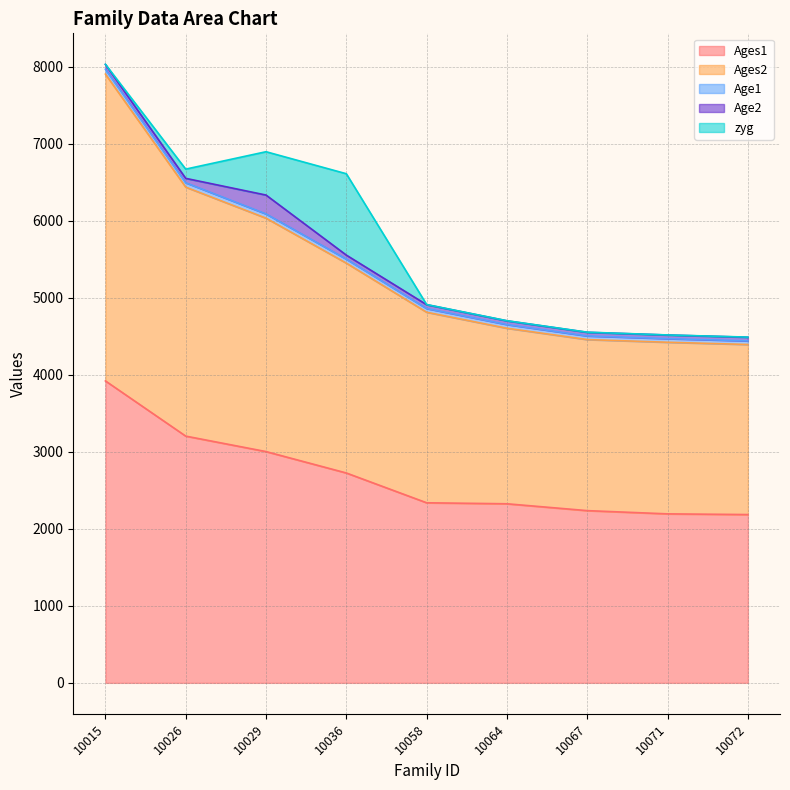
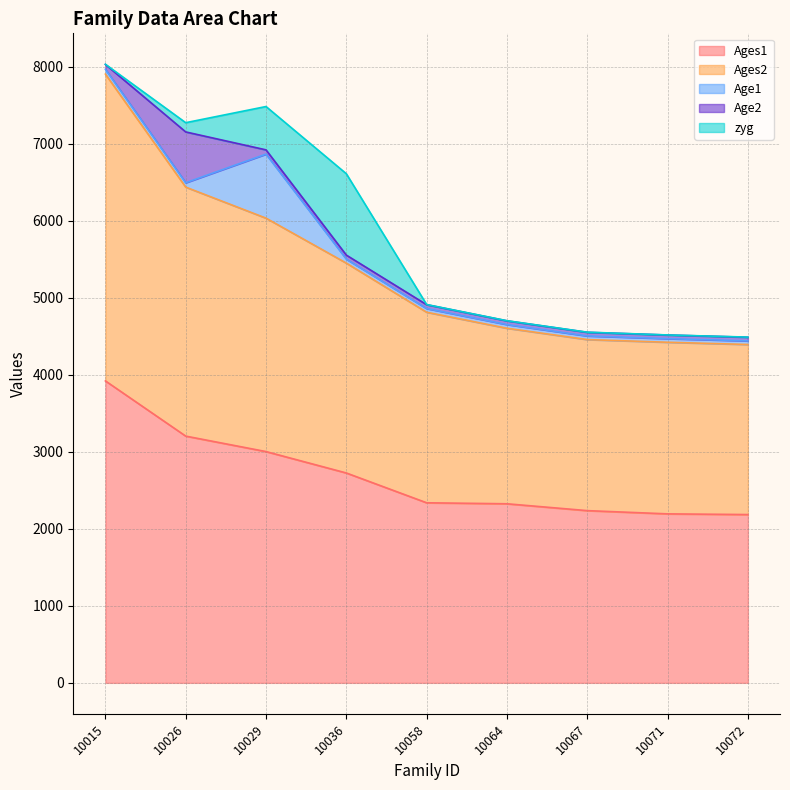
  {
    "Age1": {
      "10015": 100,
      "10026": 100,
-     "10029": 100,
+     "10029": 800,
      "10036": 100,
      "10058": 0,
      "10064": 0,
      "10067": 0,
      "10071": 0,
      "10072": 0
    },
    "Age2": {
-     "10026": 100,
-     "10029": 200,
+     "10026": 700,
+     "10029": 100,
      "10036": 100
    },
    "zyg": {
      "10026": 100,
      "10029": 600,
      "10036": 1100
    }
  }
